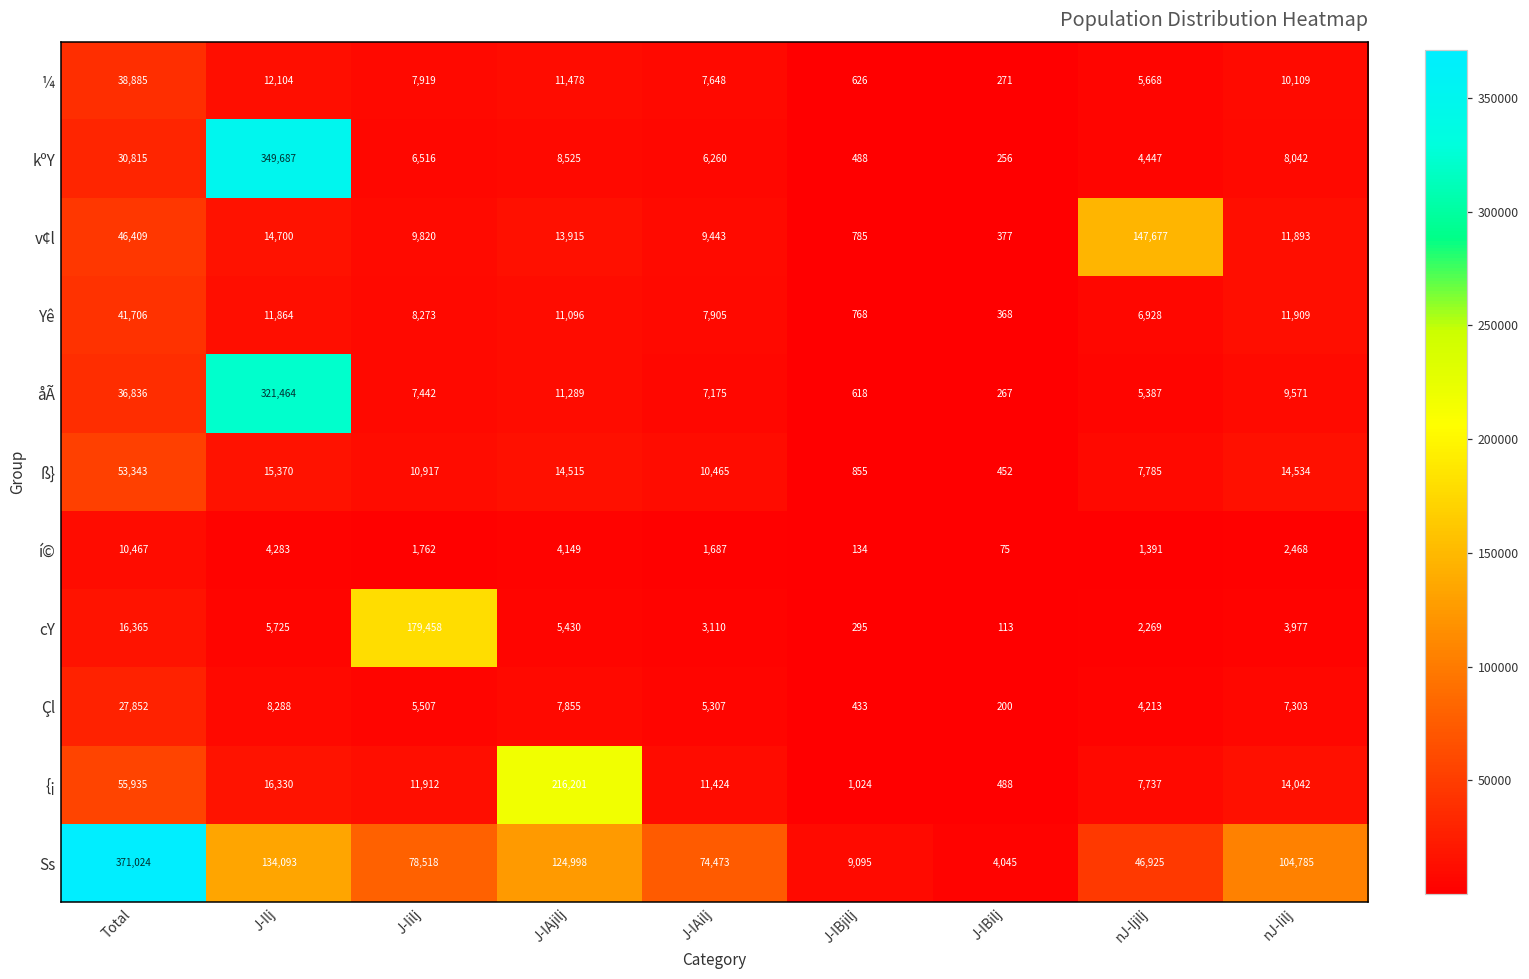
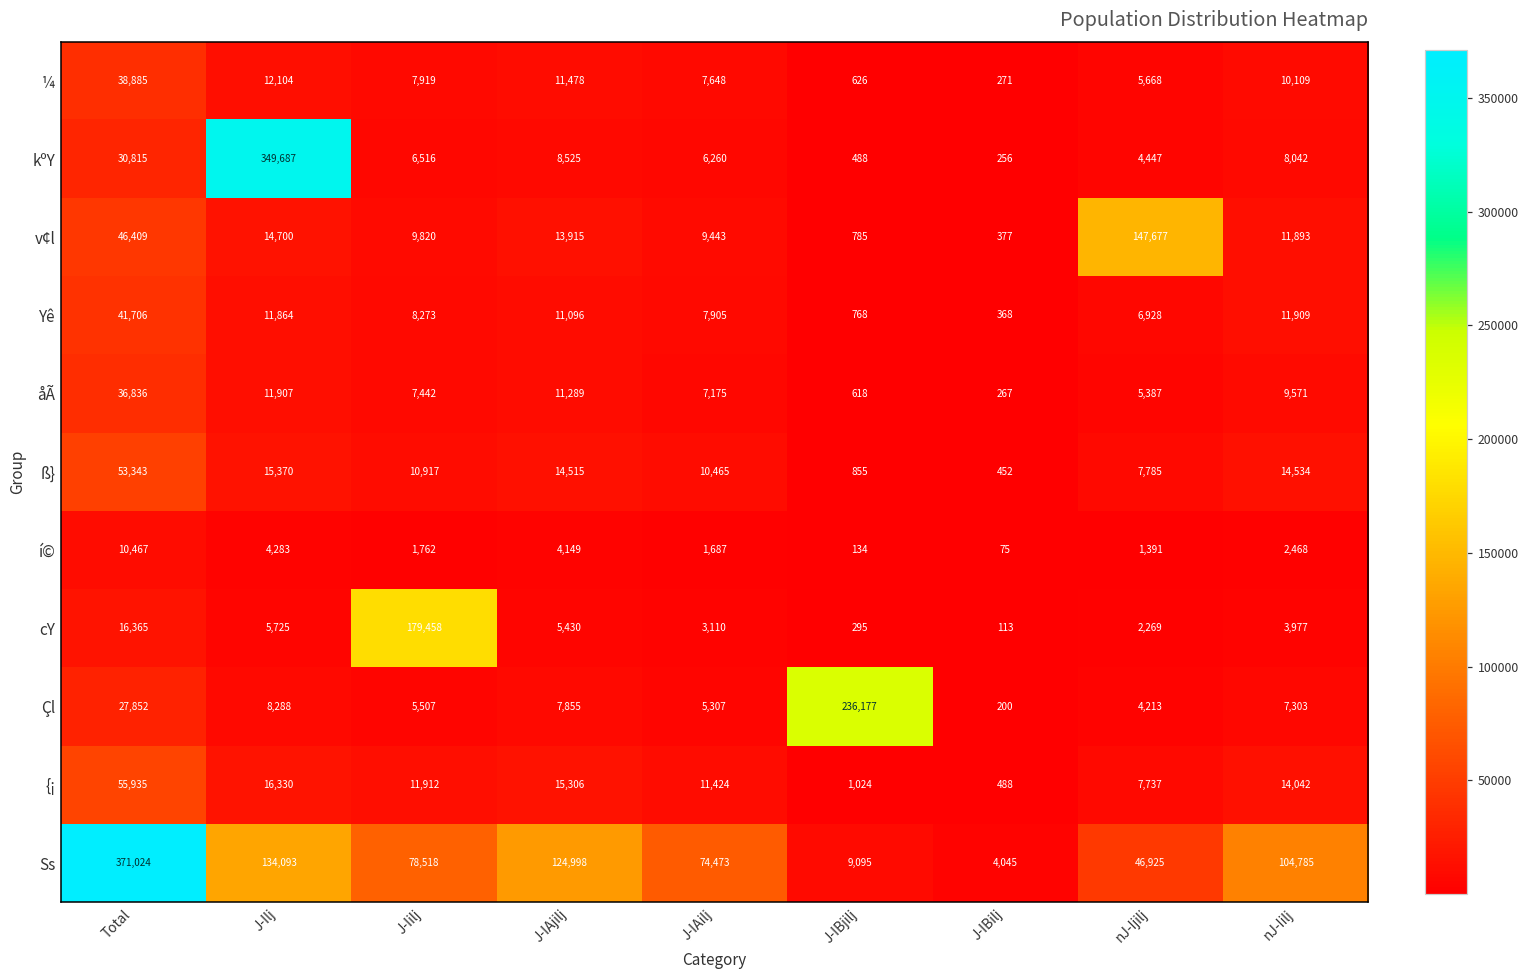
  {
    "¼": {
      "Total": "38,885",
      "J-Ilj": "12,104",
      "J-Iilj": "7,919",
      "J-IAjilj": "11,478",
      "J-IAilj": "7,648",
      "J-IBjilj": "626",
      "J-IBilj": "271",
      "nJ-Ijilj": "5,668",
      "nJ-Iilj": "10,109"
    },
    "kºY": {
      "Total": "30,815",
      "J-Ilj": "349,687",
      "J-Iilj": "6,516",
      "J-IAjilj": "8,525",
      "J-IAilj": "6,260",
      "J-IBjilj": "488",
      "J-IBilj": "256",
      "nJ-Ijilj": "4,447",
      "nJ-Iilj": "8,042"
    },
    "v¢l": {
      "Total": "46,409",
      "J-Ilj": "14,700",
      "J-Iilj": "9,820",
      "J-IAjilj": "13,915",
      "J-IAilj": "9,443",
      "J-IBjilj": "785",
      "J-IBilj": "377",
      "nJ-Ijilj": "147,677",
      "nJ-Iilj": "11,893"
    },
    "Yê": {
      "Total": "41,706",
      "J-Ilj": "11,864",
      "J-Iilj": "8,273",
      "J-IAjilj": "11,096",
      "J-IAilj": "7,905",
      "J-IBjilj": "768",
      "J-IBilj": "368",
      "nJ-Ijilj": "6,928",
      "nJ-Iilj": "11,909"
    },
    "åÃ": {
      "Total": "36,836",
-     "J-Ilj": "321,464",
+     "J-Ilj": "11,907",
      "J-Iilj": "7,442",
      "J-IAjilj": "11,289",
      "J-IAilj": "7,175",
      "J-IBjilj": "618",
      "J-IBilj": "267",
      "nJ-Ijilj": "5,387",
      "nJ-Iilj": "9,571"
    },
    "ß}": {
      "Total": "53,343",
      "J-Ilj": "15,370",
      "J-Iilj": "10,917",
      "J-IAjilj": "14,515",
      "J-IAilj": "10,465",
      "J-IBjilj": "855",
      "J-IBilj": "452",
      "nJ-Ijilj": "7,785",
      "nJ-Iilj": "14,534"
    },
    "í©": {
      "Total": "10,467",
      "J-Ilj": "4,283",
      "J-Iilj": "1,762",
      "J-IAjilj": "4,149",
      "J-IAilj": "1,687",
      "J-IBjilj": "134",
      "J-IBilj": "75",
      "nJ-Ijilj": "1,391",
      "nJ-Iilj": "2,468"
    },
    "cY": {
      "Total": "16,365",
      "J-Ilj": "5,725",
      "J-Iilj": "179,458",
      "J-IAjilj": "5,430",
      "J-IAilj": "3,110",
      "J-IBjilj": "295",
      "J-IBilj": "113",
      "nJ-Ijilj": "2,269",
      "nJ-Iilj": "3,977"
    },
    "Çl": {
      "Total": "27,852",
      "J-Ilj": "8,288",
      "J-Iilj": "5,507",
      "J-IAjilj": "7,855",
      "J-IAilj": "5,307",
-     "J-IBjilj": "433",
+     "J-IBjilj": "236,177",
      "J-IBilj": "200",
      "nJ-Ijilj": "4,213",
      "nJ-Iilj": "7,303"
    },
    "{¡": {
      "Total": "55,935",
      "J-Ilj": "16,330",
      "J-Iilj": "11,912",
-     "J-IAjilj": "216,201",
+     "J-IAjilj": "15,306",
      "J-IAilj": "11,424",
      "J-IBjilj": "1,024",
      "J-IBilj": "488",
      "nJ-Ijilj": "7,737",
      "nJ-Iilj": "14,042"
    },
    "Ss": {
      "Total": "371,024",
      "J-Ilj": "134,093",
      "J-Iilj": "78,518",
      "J-IAjilj": "124,998",
      "J-IAilj": "74,473",
      "J-IBjilj": "9,095",
      "J-IBilj": "4,045",
      "nJ-Ijilj": "46,925",
      "nJ-Iilj": "104,785"
    }
  }
